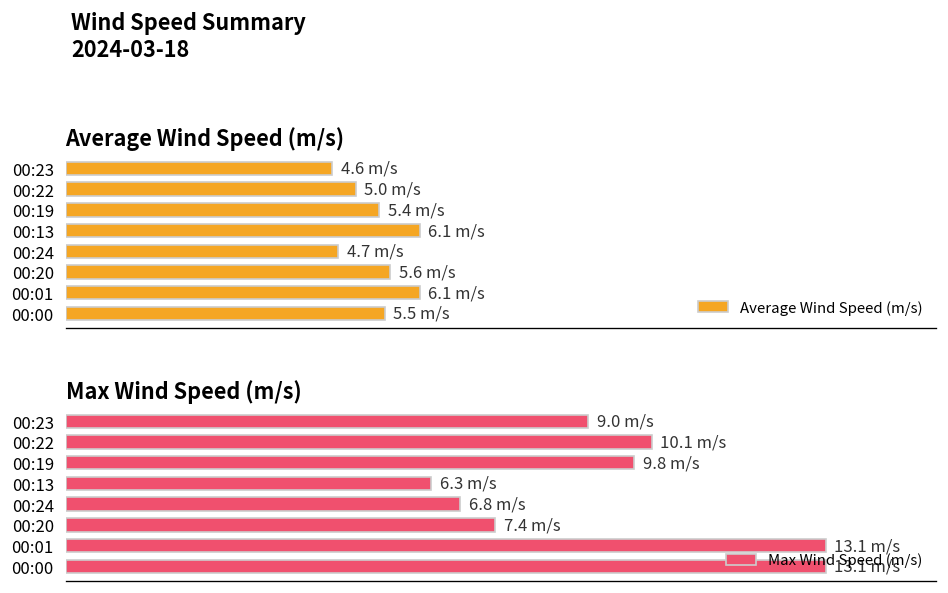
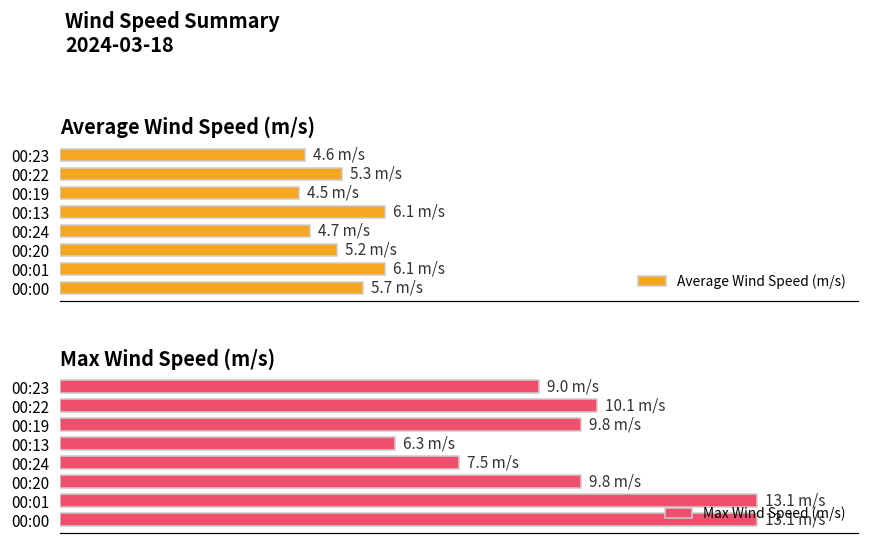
  {
    "Average Wind Speed (m/s)": {
      "00:23": 4.6,
-     "00:22": 5.0,
-     "00:19": 5.4,
+     "00:22": 5.3,
+     "00:19": 4.5,
      "00:13": 6.1,
      "00:24": 4.7,
-     "00:20": 5.6,
+     "00:20": 5.2,
      "00:01": 6.1,
-     "00:00": 5.5
+     "00:00": 5.7
    },
    "Max Wind Speed (m/s)": {
      "00:23": 9.0,
      "00:22": 10.1,
      "00:19": 9.8,
      "00:13": 6.3,
-     "00:24": 6.8,
-     "00:20": 7.4,
+     "00:24": 7.5,
+     "00:20": 9.8,
      "00:01": 13.1,
      "00:00": 13.1
    }
  }
